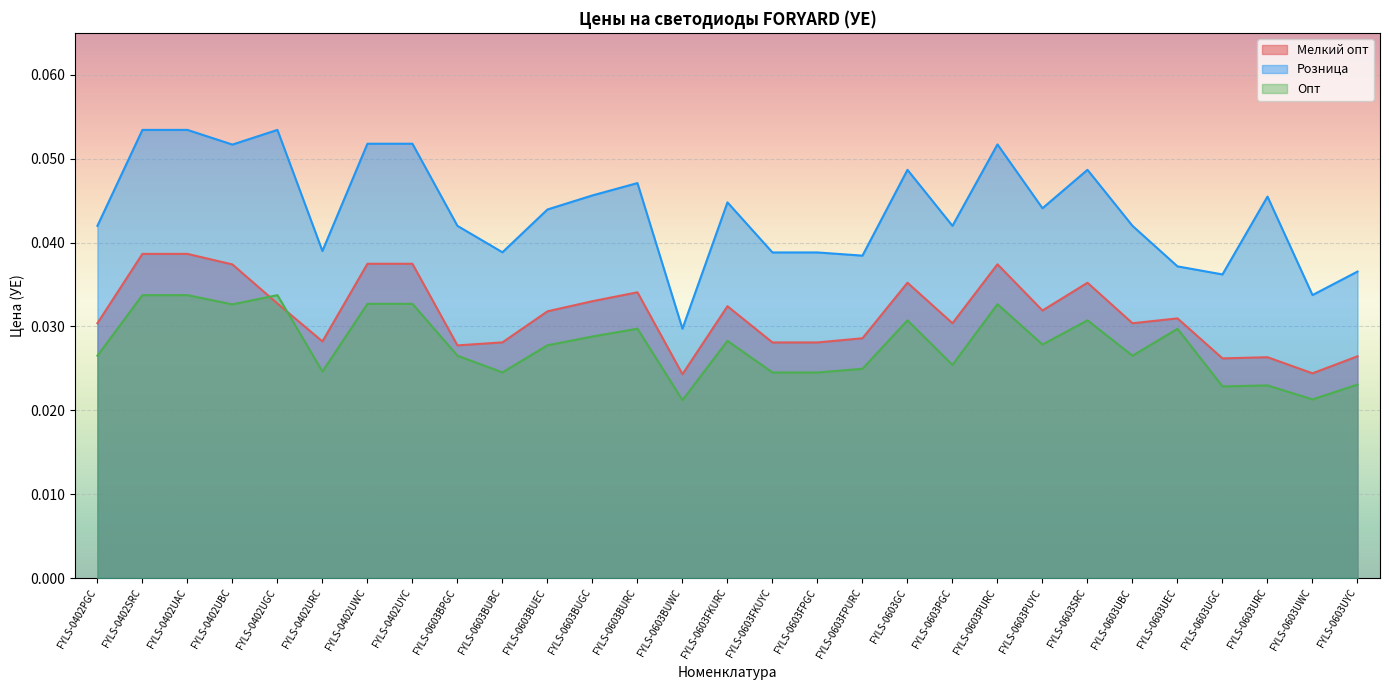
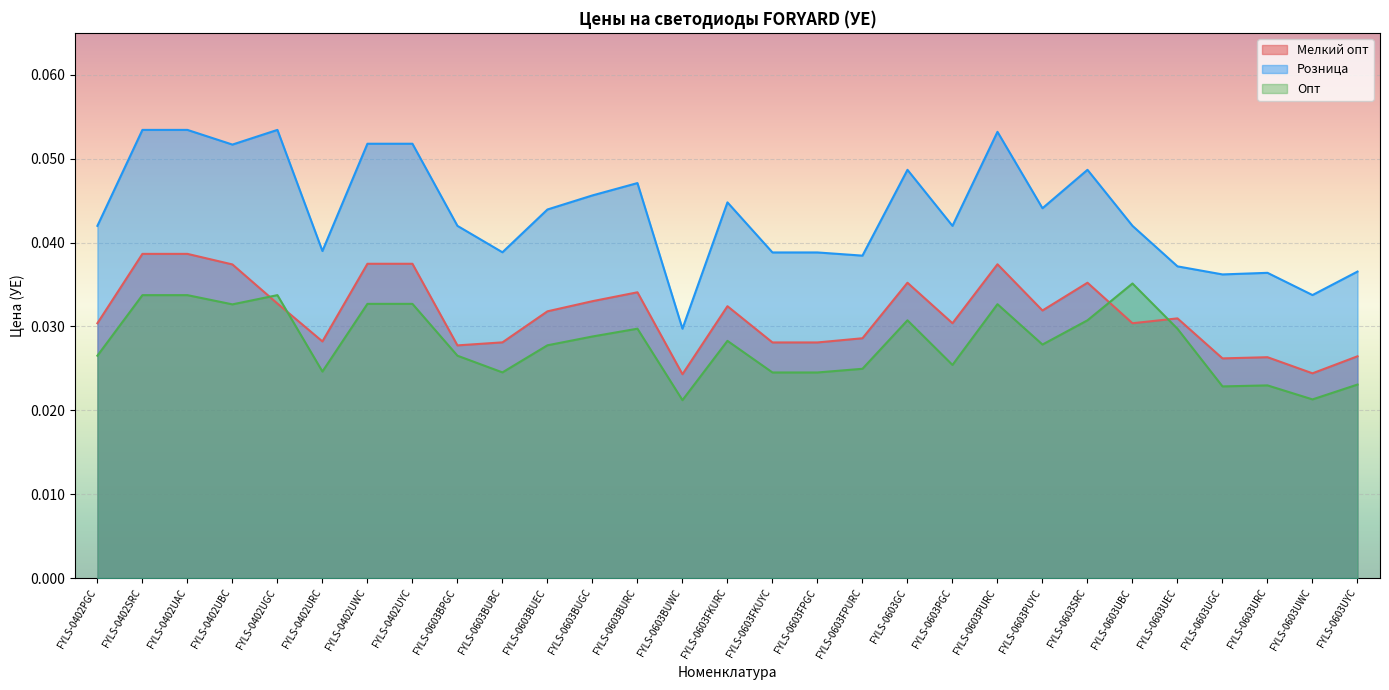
  {
    "Мелкий опт": {
      "FYLS-0402PGC": 0.030,
      "FYLS-0402SRC": 0.039,
      "FYLS-0402UAC": 0.039,
      "FYLS-0402UBC": 0.037,
      "FYLS-0402UGC": 0.033,
      "FYLS-0402URC": 0.028,
      "FYLS-0402UWC": 0.037,
      "FYLS-0402UYC": 0.037,
      "FYLS-0603BPGC": 0.028,
      "FYLS-0603BUBC": 0.028,
      "FYLS-0603BUEC": 0.032,
      "FYLS-0603BUGC": 0.033,
      "FYLS-0603BURC": 0.034,
      "FYLS-0603BUWC": 0.024,
      "FYLS-0603FKURC": 0.032,
      "FYLS-0603FKUYC": 0.028,
      "FYLS-0603FPGC": 0.028,
      "FYLS-0603FPURC": 0.029,
      "FYLS-0603GC": 0.035,
      "FYLS-0603PGC": 0.030,
      "FYLS-0603PURC": 0.037,
      "FYLS-0603PUYC": 0.032,
      "FYLS-0603SRC": 0.035,
      "FYLS-0603UBC": 0.030,
      "FYLS-0603UEC": 0.031,
      "FYLS-0603UGC": 0.026,
      "FYLS-0603URC": 0.026,
      "FYLS-0603UWC": 0.024,
      "FYLS-0603UYC": 0.026
    },
    "Розница": {
      "FYLS-0402PGC": 0.042,
      "FYLS-0402SRC": 0.053,
      "FYLS-0402UAC": 0.053,
      "FYLS-0402UBC": 0.052,
      "FYLS-0402UGC": 0.053,
      "FYLS-0402URC": 0.039,
      "FYLS-0402UWC": 0.052,
      "FYLS-0402UYC": 0.052,
      "FYLS-0603BPGC": 0.042,
      "FYLS-0603BUBC": 0.039,
      "FYLS-0603BUEC": 0.044,
      "FYLS-0603BUGC": 0.046,
      "FYLS-0603BURC": 0.047,
      "FYLS-0603BUWC": 0.030,
      "FYLS-0603FKURC": 0.045,
      "FYLS-0603FKUYC": 0.039,
      "FYLS-0603FPGC": 0.039,
      "FYLS-0603FPURC": 0.038,
      "FYLS-0603GC": 0.049,
      "FYLS-0603PGC": 0.042,
-     "FYLS-0603PURC": 0.052,
+     "FYLS-0603PURC": 0.053,
      "FYLS-0603PUYC": 0.044,
      "FYLS-0603SRC": 0.049,
      "FYLS-0603UBC": 0.042,
      "FYLS-0603UEC": 0.037,
      "FYLS-0603UGC": 0.036,
-     "FYLS-0603URC": 0.045,
+     "FYLS-0603URC": 0.036,
      "FYLS-0603UWC": 0.034,
      "FYLS-0603UYC": 0.037
    },
    "Опт": {
      "FYLS-0402PGC": 0.027,
      "FYLS-0402SRC": 0.034,
      "FYLS-0402UAC": 0.034,
      "FYLS-0402UBC": 0.033,
      "FYLS-0402UGC": 0.034,
      "FYLS-0402URC": 0.025,
      "FYLS-0402UWC": 0.033,
      "FYLS-0402UYC": 0.033,
      "FYLS-0603BPGC": 0.027,
      "FYLS-0603BUBC": 0.025,
      "FYLS-0603BUEC": 0.028,
      "FYLS-0603BUGC": 0.029,
      "FYLS-0603BURC": 0.030,
      "FYLS-0603BUWC": 0.021,
      "FYLS-0603FKURC": 0.028,
      "FYLS-0603FKUYC": 0.025,
      "FYLS-0603FPGC": 0.025,
      "FYLS-0603FPURC": 0.025,
      "FYLS-0603GC": 0.031,
      "FYLS-0603PGC": 0.025,
      "FYLS-0603PURC": 0.033,
      "FYLS-0603PUYC": 0.028,
      "FYLS-0603SRC": 0.031,
-     "FYLS-0603UBC": 0.027,
+     "FYLS-0603UBC": 0.035,
      "FYLS-0603UEC": 0.030,
      "FYLS-0603UGC": 0.023,
      "FYLS-0603URC": 0.023,
      "FYLS-0603UWC": 0.021,
      "FYLS-0603UYC": 0.023
    }
  }
